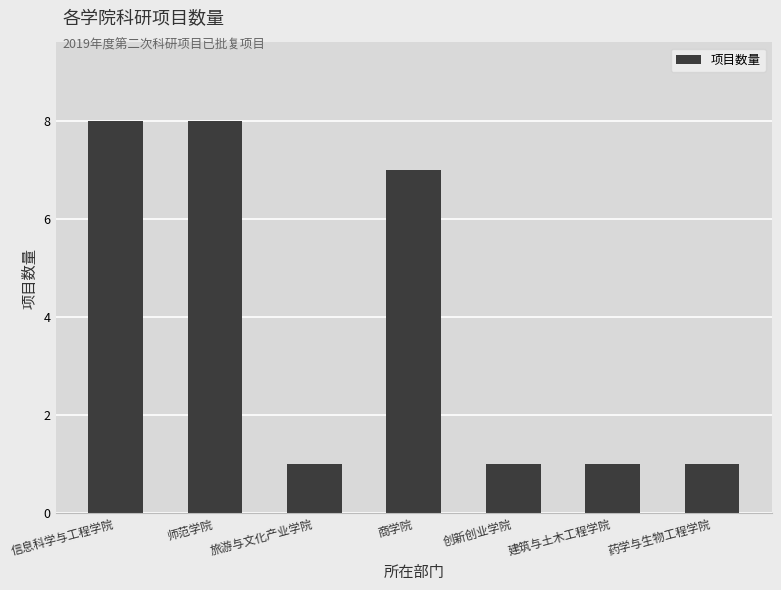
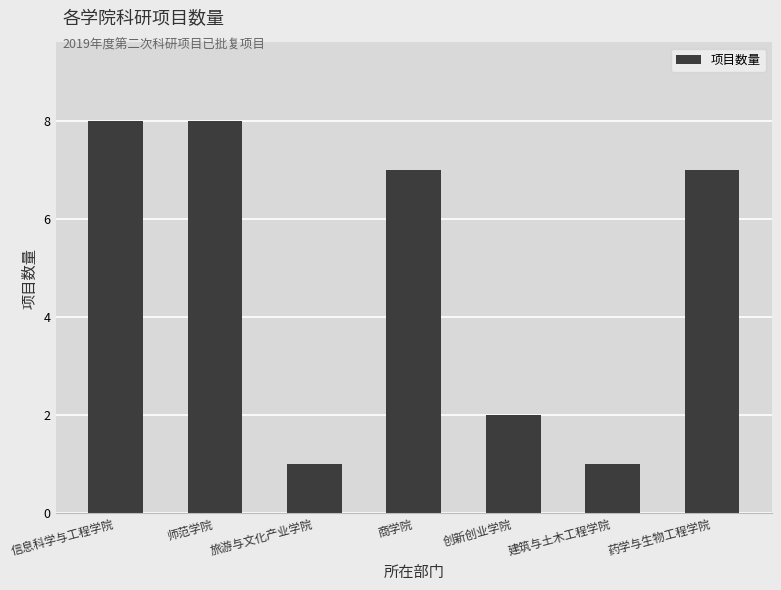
  {
    "信息科学与工程学院": 8,
    "师范学院": 8,
    "旅游与文化产业学院": 1,
    "商学院": 7,
-   "创新创业学院": 1,
+   "创新创业学院": 2,
    "建筑与土木工程学院": 1,
-   "药学与生物工程学院": 1
+   "药学与生物工程学院": 7
  }
